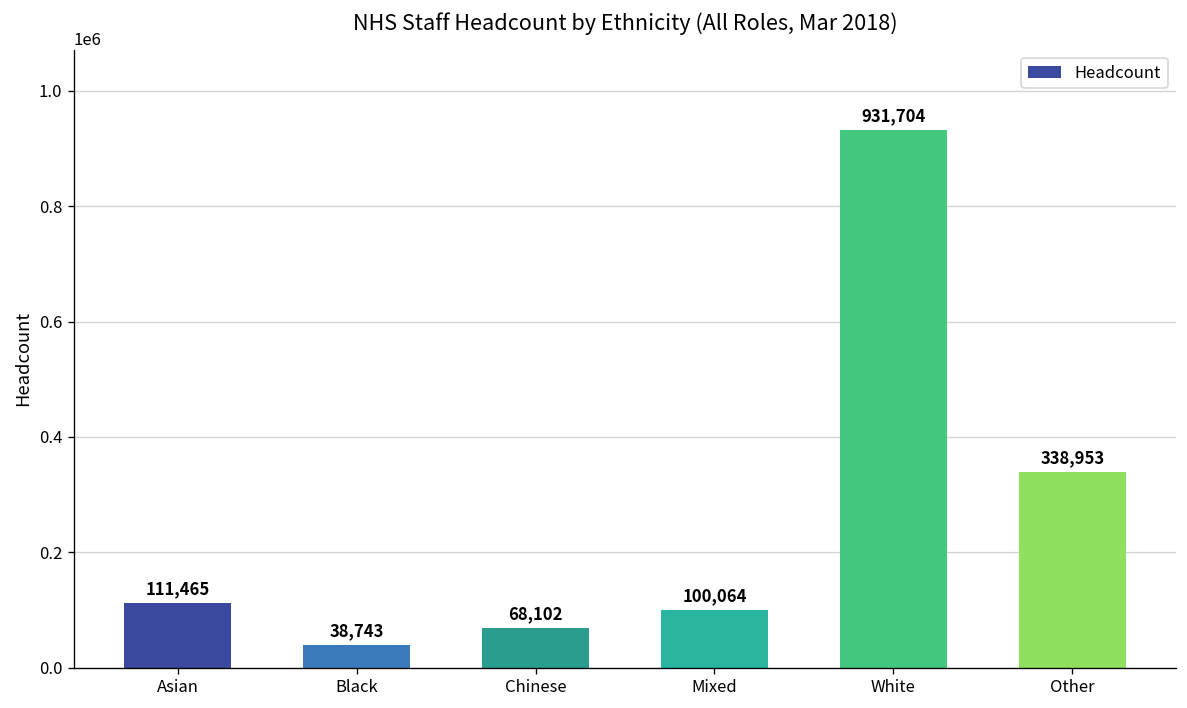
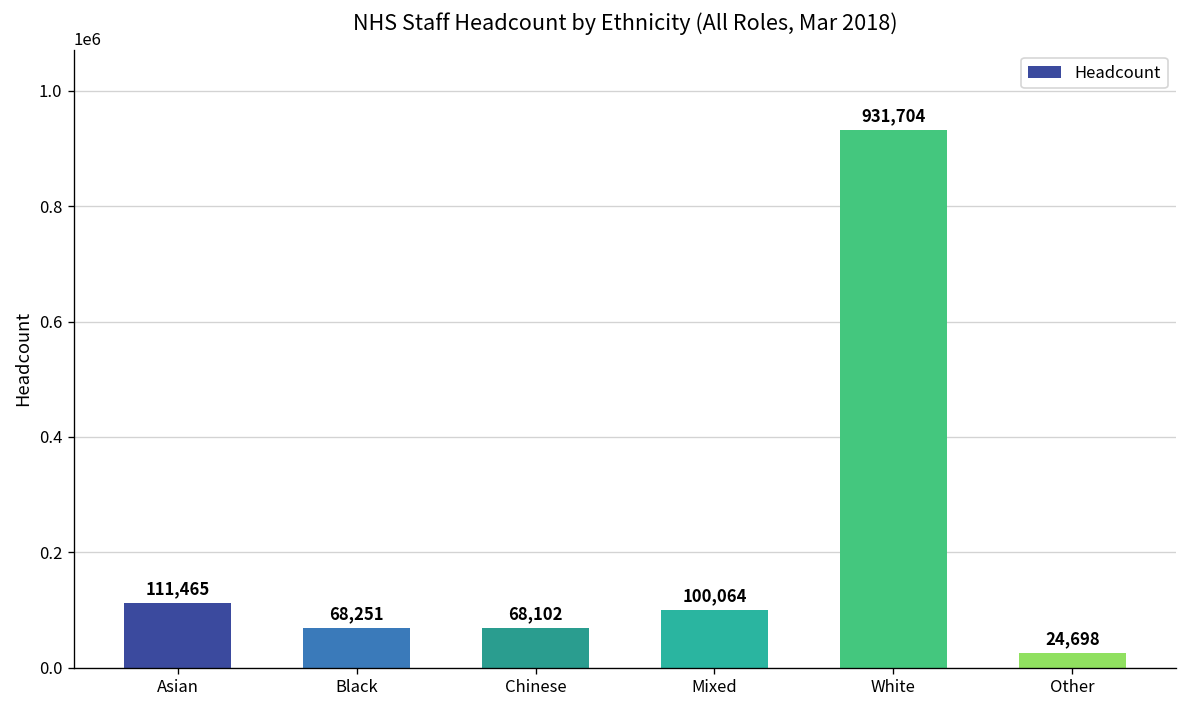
  {
    "Asian": "111,465",
-   "Black": "38,743",
+   "Black": "68,251",
    "Chinese": "68,102",
    "Mixed": "100,064",
    "White": "931,704",
-   "Other": "338,953"
+   "Other": "24,698"
  }
